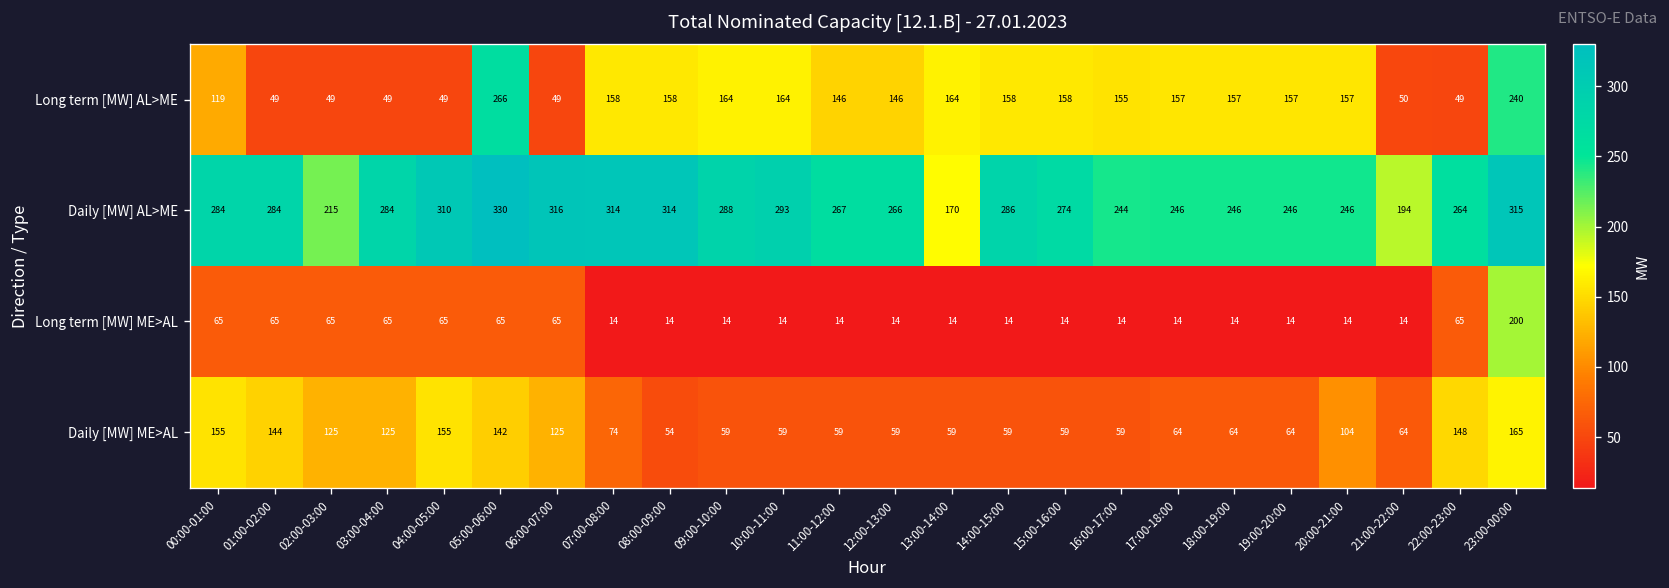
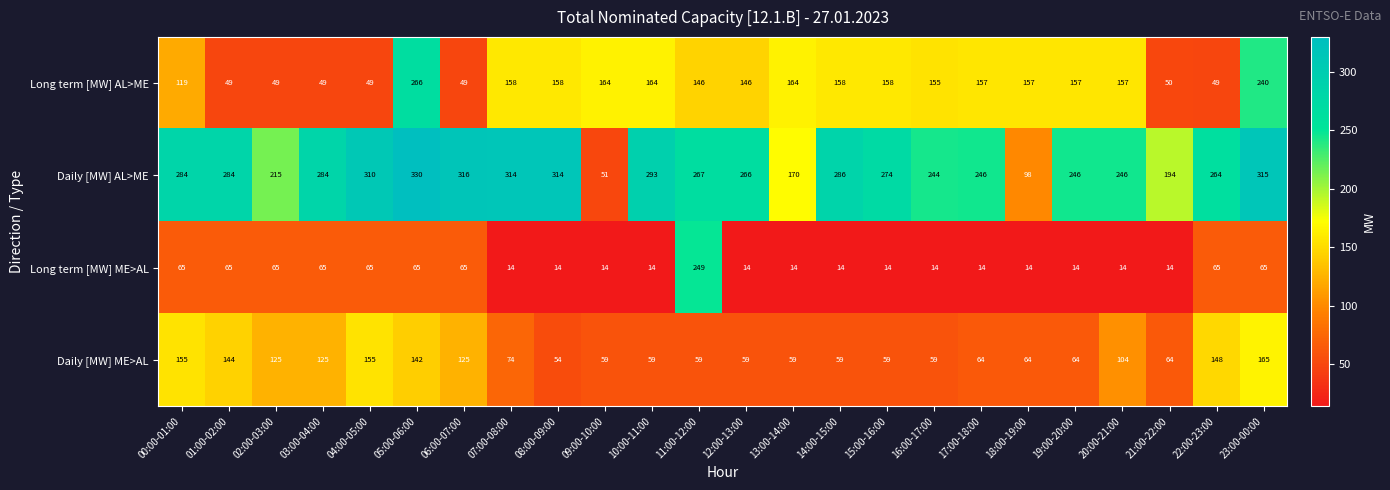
  {
    "Long term [MW] AL>ME": {
      "00:00-01:00": 119,
      "01:00-02:00": 49,
      "02:00-03:00": 49,
      "03:00-04:00": 49,
      "04:00-05:00": 49,
      "05:00-06:00": 266,
      "06:00-07:00": 49,
      "07:00-08:00": 158,
      "08:00-09:00": 158,
      "09:00-10:00": 164,
      "10:00-11:00": 164,
      "11:00-12:00": 146,
      "12:00-13:00": 146,
      "13:00-14:00": 164,
      "14:00-15:00": 158,
      "15:00-16:00": 158,
      "16:00-17:00": 155,
      "17:00-18:00": 157,
      "18:00-19:00": 157,
      "19:00-20:00": 157,
      "20:00-21:00": 157,
      "21:00-22:00": 50,
      "22:00-23:00": 49,
      "23:00-00:00": 240
    },
    "Daily [MW] AL>ME": {
      "00:00-01:00": 284,
      "01:00-02:00": 284,
      "02:00-03:00": 215,
      "03:00-04:00": 284,
      "04:00-05:00": 310,
      "05:00-06:00": 330,
      "06:00-07:00": 316,
      "07:00-08:00": 314,
      "08:00-09:00": 314,
-     "09:00-10:00": 288,
+     "09:00-10:00": 51,
      "10:00-11:00": 293,
      "11:00-12:00": 267,
      "12:00-13:00": 266,
      "13:00-14:00": 170,
      "14:00-15:00": 286,
      "15:00-16:00": 274,
      "16:00-17:00": 244,
      "17:00-18:00": 246,
-     "18:00-19:00": 246,
+     "18:00-19:00": 98,
      "19:00-20:00": 246,
      "20:00-21:00": 246,
      "21:00-22:00": 194,
      "22:00-23:00": 264,
      "23:00-00:00": 315
    },
    "Long term [MW] ME>AL": {
      "00:00-01:00": 65,
      "01:00-02:00": 65,
      "02:00-03:00": 65,
      "03:00-04:00": 65,
      "04:00-05:00": 65,
      "05:00-06:00": 65,
      "06:00-07:00": 65,
      "07:00-08:00": 14,
      "08:00-09:00": 14,
      "09:00-10:00": 14,
      "10:00-11:00": 14,
-     "11:00-12:00": 14,
+     "11:00-12:00": 249,
      "12:00-13:00": 14,
      "13:00-14:00": 14,
      "14:00-15:00": 14,
      "15:00-16:00": 14,
      "16:00-17:00": 14,
      "17:00-18:00": 14,
      "18:00-19:00": 14,
      "19:00-20:00": 14,
      "20:00-21:00": 14,
      "21:00-22:00": 14,
      "22:00-23:00": 65,
-     "23:00-00:00": 200
+     "23:00-00:00": 65
    },
    "Daily [MW] ME>AL": {
      "00:00-01:00": 155,
      "01:00-02:00": 144,
      "02:00-03:00": 125,
      "03:00-04:00": 125,
      "04:00-05:00": 155,
      "05:00-06:00": 142,
      "06:00-07:00": 125,
      "07:00-08:00": 74,
      "08:00-09:00": 54,
      "09:00-10:00": 59,
      "10:00-11:00": 59,
      "11:00-12:00": 59,
      "12:00-13:00": 59,
      "13:00-14:00": 59,
      "14:00-15:00": 59,
      "15:00-16:00": 59,
      "16:00-17:00": 59,
      "17:00-18:00": 64,
      "18:00-19:00": 64,
      "19:00-20:00": 64,
      "20:00-21:00": 104,
      "21:00-22:00": 64,
      "22:00-23:00": 148,
      "23:00-00:00": 165
    }
  }
